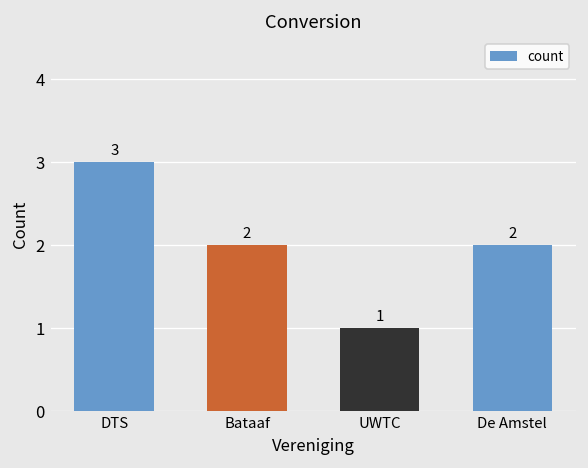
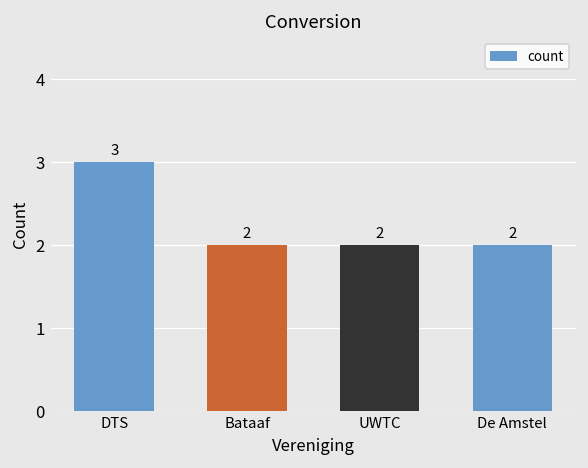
  {
    "DTS": 3,
    "Bataaf": 2,
-   "UWTC": 1,
+   "UWTC": 2,
    "De Amstel": 2
  }
